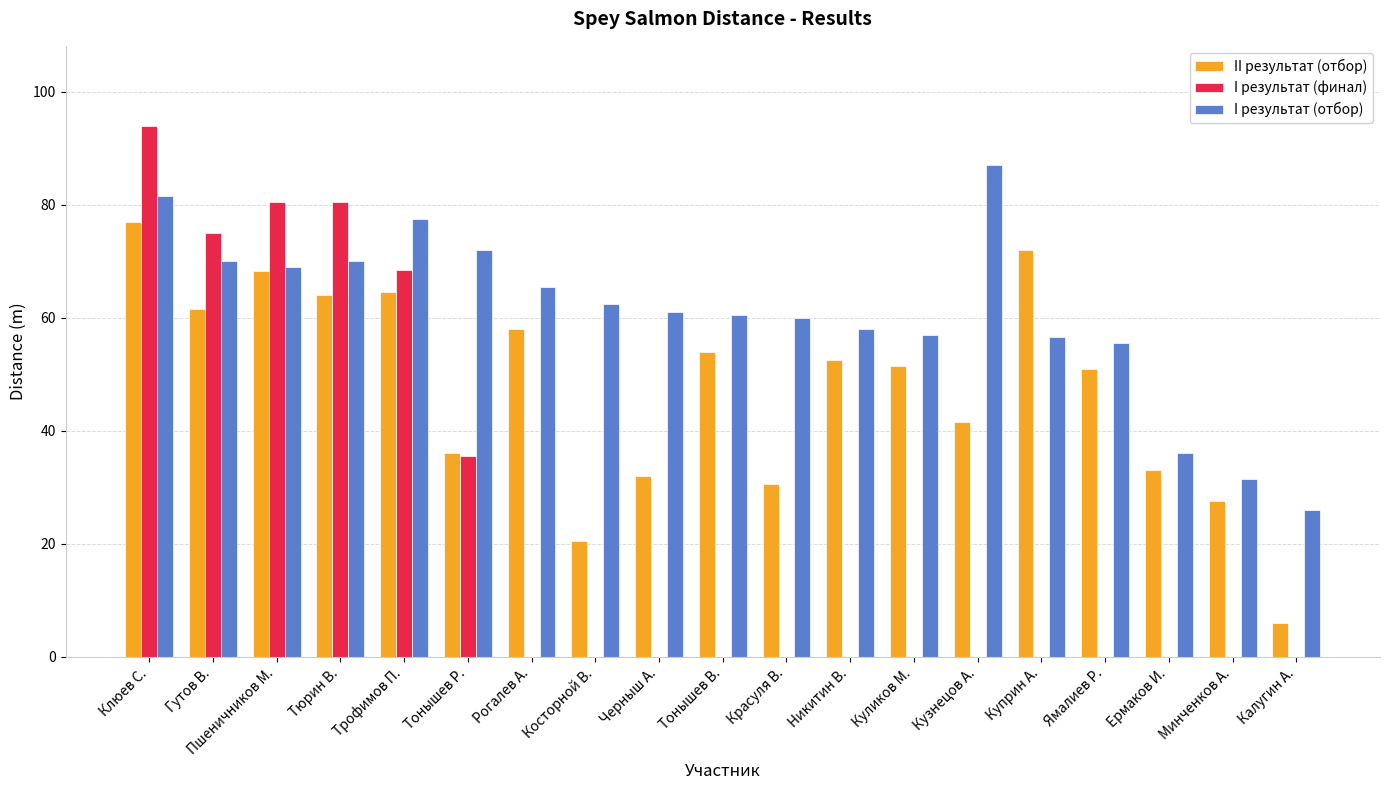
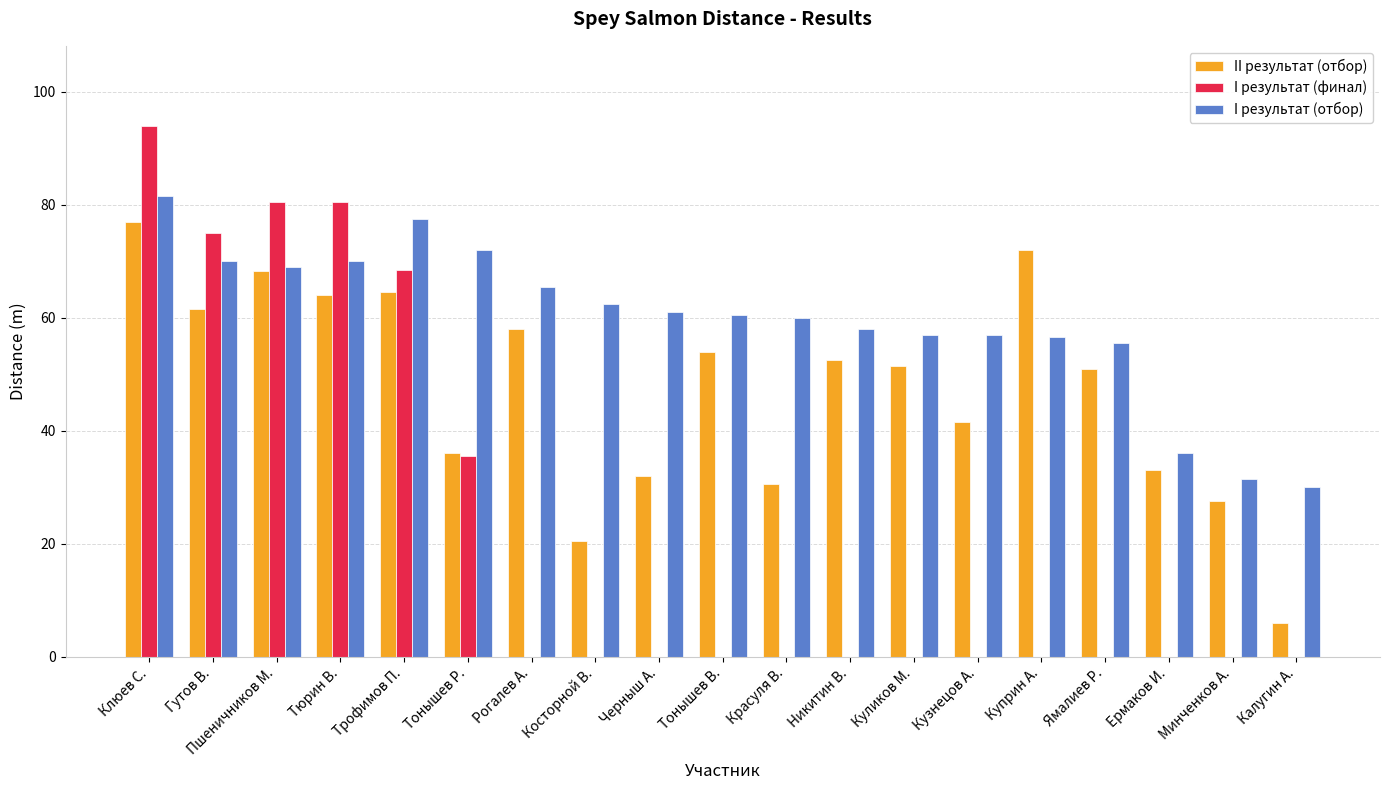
  {
    "II результат (отбор)": {
      "Клюев С.": 77,
      "Гутов В.": 62,
      "Пшеничников М.": 68,
      "Тюрин В.": 64,
      "Трофимов П.": 65,
      "Тонышев Р.": 36,
      "Рогалев А.": 58,
      "Косторной В.": 21,
      "Черныш А.": 32,
      "Тонышев В.": 54,
      "Красуля В.": 31,
      "Никитин В.": 53,
      "Куликов М.": 52,
      "Кузнецов А.": 42,
      "Куприн А.": 72,
      "Ямалиев Р.": 51,
      "Ермаков И.": 33,
      "Минченков А.": 28,
      "Калугин А.": 6
    },
    "I результат (финал)": {
      "Клюев С.": 94,
      "Гутов В.": 75,
      "Пшеничников М.": 81,
      "Тюрин В.": 81,
      "Трофимов П.": 69,
      "Тонышев Р.": 36,
      "Рогалев А.": 0,
      "Косторной В.": 0,
      "Черныш А.": 0,
      "Тонышев В.": 0,
      "Красуля В.": 0,
      "Никитин В.": 0,
      "Куликов М.": 0,
      "Кузнецов А.": 0,
      "Куприн А.": 0,
      "Ямалиев Р.": 0,
      "Ермаков И.": 0,
      "Минченков А.": 0,
      "Калугин А.": 0
    },
    "I результат (отбор)": {
      "Клюев С.": 82,
      "Гутов В.": 70,
      "Пшеничников М.": 69,
      "Тюрин В.": 70,
      "Трофимов П.": 78,
      "Тонышев Р.": 72,
      "Рогалев А.": 66,
      "Косторной В.": 63,
      "Черныш А.": 61,
      "Тонышев В.": 61,
      "Красуля В.": 60,
      "Никитин В.": 58,
      "Куликов М.": 57,
-     "Кузнецов А.": 87,
+     "Кузнецов А.": 57,
      "Куприн А.": 57,
      "Ямалиев Р.": 56,
      "Ермаков И.": 36,
      "Минченков А.": 32,
-     "Калугин А.": 26
+     "Калугин А.": 30
    }
  }
